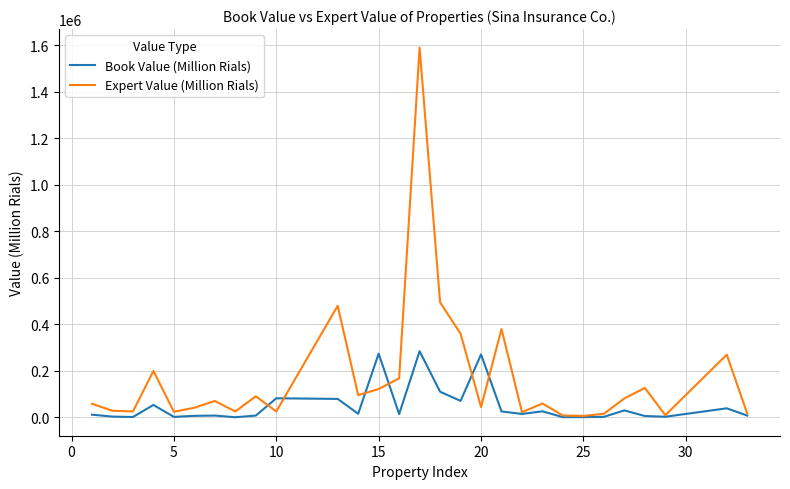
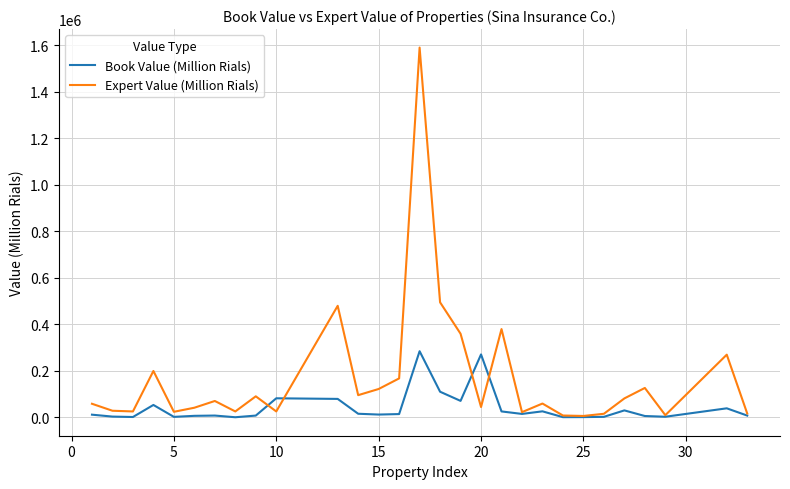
  {
    "Book Value (Million Rials)": {
      "5": 0,
      "10": 80000,
-     "15": 270000,
+     "15": 10000,
      "20": 270000
    },
    "Expert Value (Million Rials)": {
      "5": 20000,
      "10": 30000,
      "15": 120000,
      "20": 50000
    }
  }
